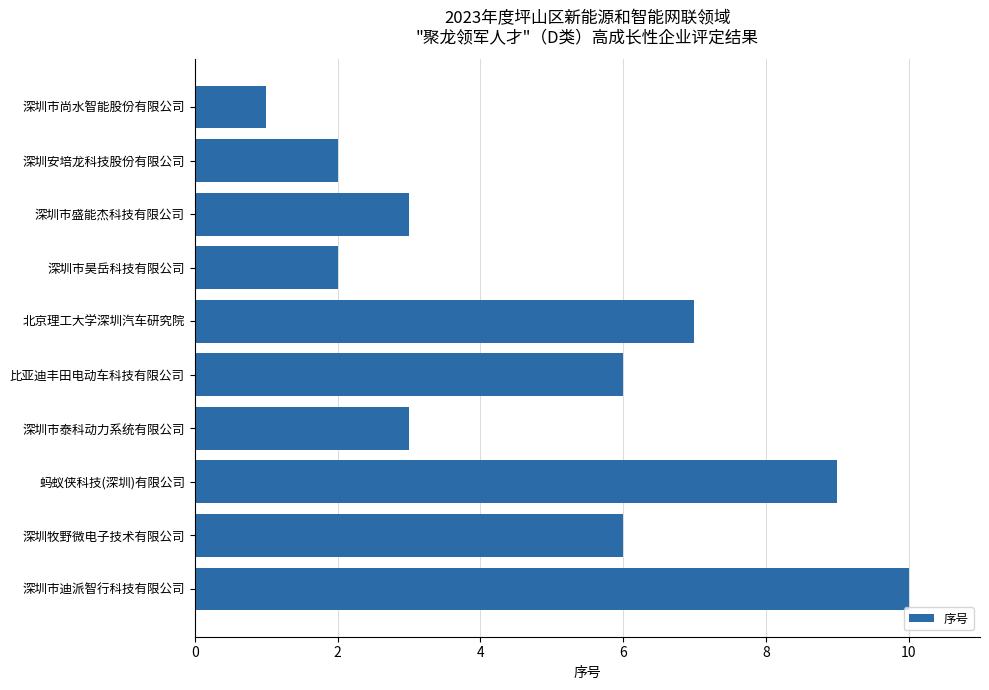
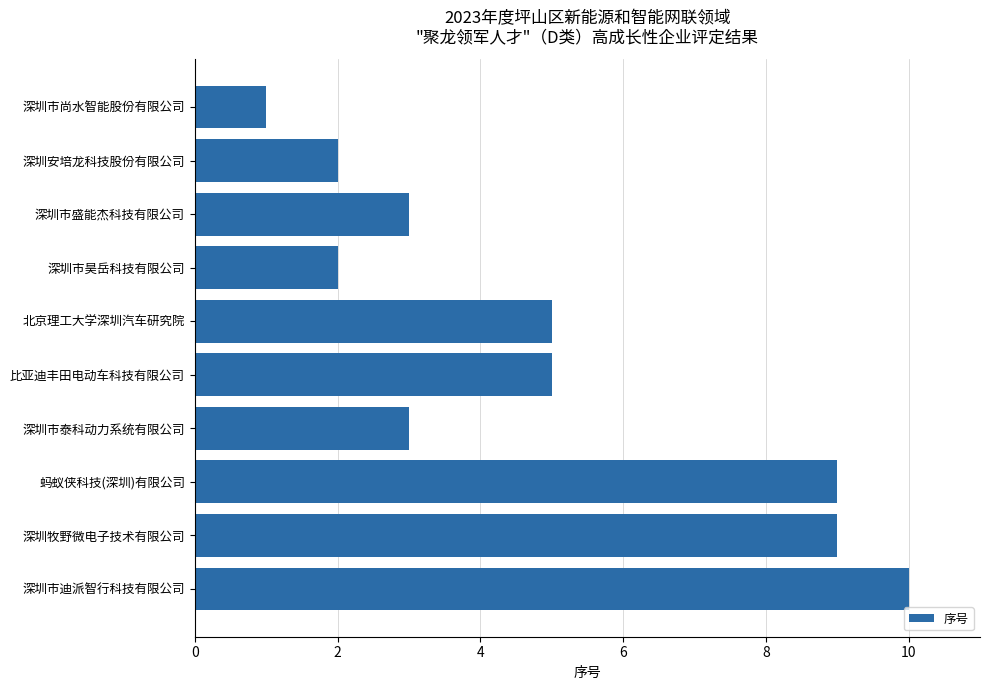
  {
    "深圳市尚水智能股份有限公司": 1,
    "深圳安培龙科技股份有限公司": 2,
    "深圳市盛能杰科技有限公司": 3,
    "深圳市昊岳科技有限公司": 2,
-   "北京理工大学深圳汽车研究院": 7,
-   "比亚迪丰田电动车科技有限公司": 6,
+   "北京理工大学深圳汽车研究院": 5,
+   "比亚迪丰田电动车科技有限公司": 5,
    "深圳市泰科动力系统有限公司": 3,
    "蚂蚁侠科技(深圳)有限公司": 9,
-   "深圳牧野微电子技术有限公司": 6,
+   "深圳牧野微电子技术有限公司": 9,
    "深圳市迪派智行科技有限公司": 10
  }
